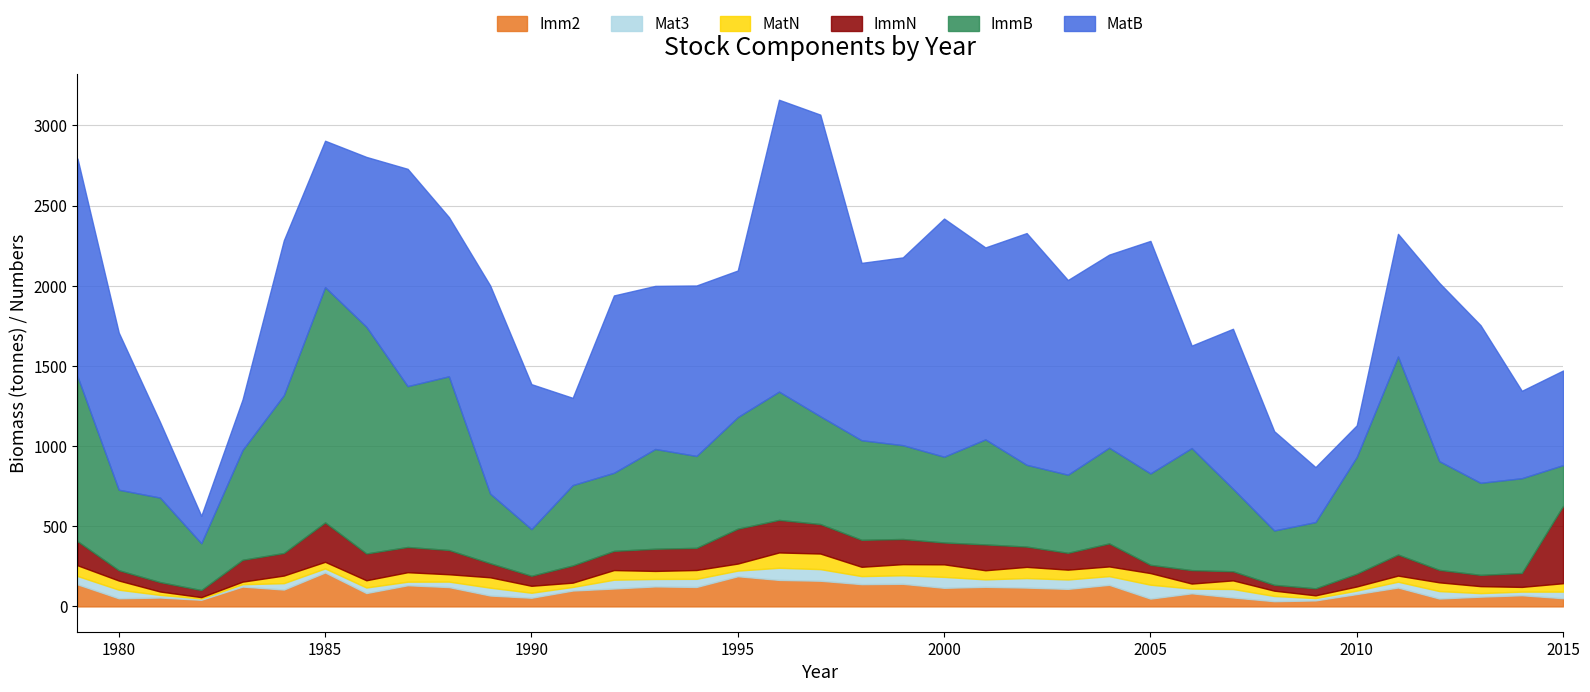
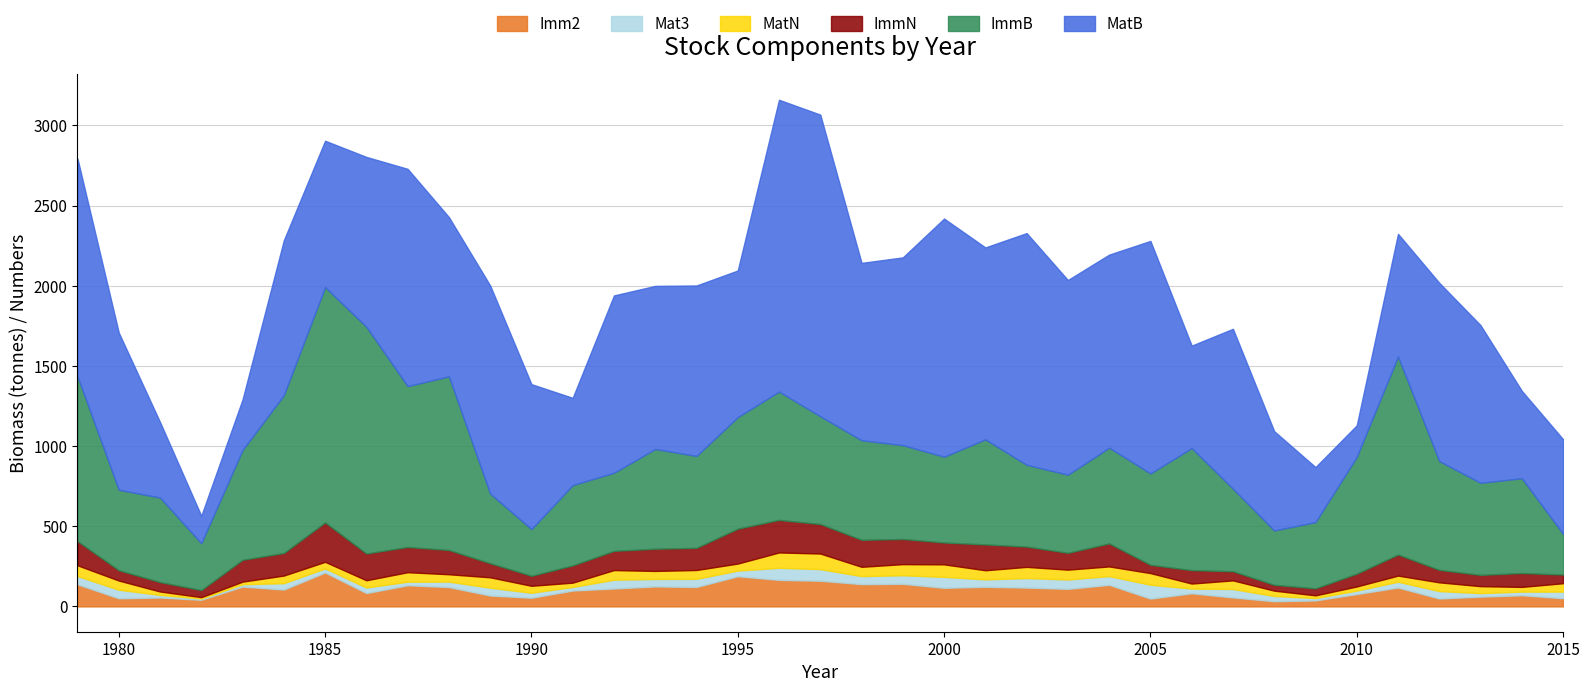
  {
    "Imm2": {
      "1980": 50,
      "1985": 210,
      "1990": 50,
      "1995": 190,
      "2000": 120,
      "2005": 50,
      "2010": 80,
      "2015": 50
    },
    "Mat3": {
      "1980": 50,
      "1985": 30,
      "1990": 30,
      "1995": 40,
      "2000": 70,
      "2005": 90,
      "2010": 20,
      "2015": 40
    },
    "MatN": {
      "1980": 60,
      "1985": 40,
      "1990": 40,
      "1995": 40,
      "2000": 80,
      "2005": 70,
      "2010": 30,
      "2015": 50
    },
    "ImmN": {
      "1980": 60,
      "1985": 250,
      "1990": 60,
      "1995": 220,
      "2000": 140,
      "2005": 50,
      "2010": 80,
-     "2015": 480
+     "2015": 50
    },
    "ImmB": {
      "1980": 500,
      "1985": 1470,
      "1990": 290,
      "1995": 700,
      "2000": 540,
      "2005": 570,
      "2010": 730,
      "2015": 250
    },
    "MatB": {
      "1980": 980,
      "1985": 910,
      "1990": 900,
      "1995": 910,
      "2000": 1490,
      "2005": 1450,
      "2010": 200,
      "2015": 590
    }
  }
